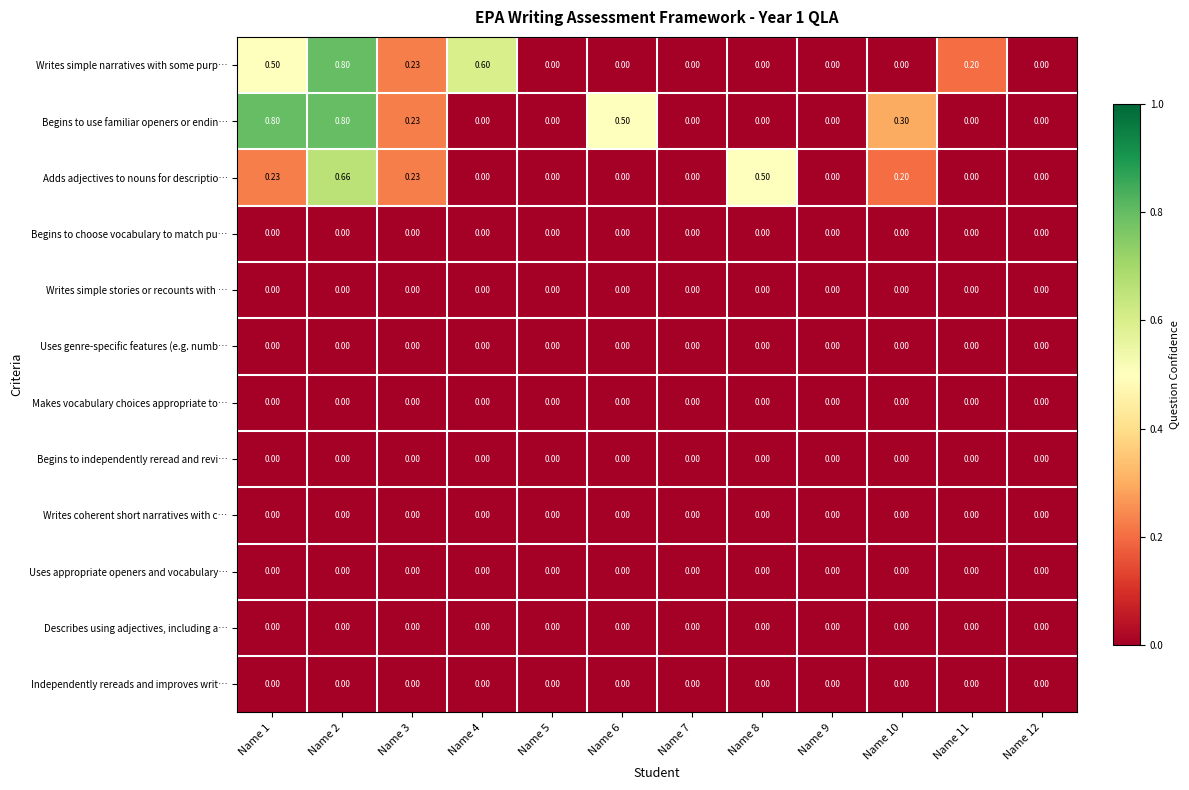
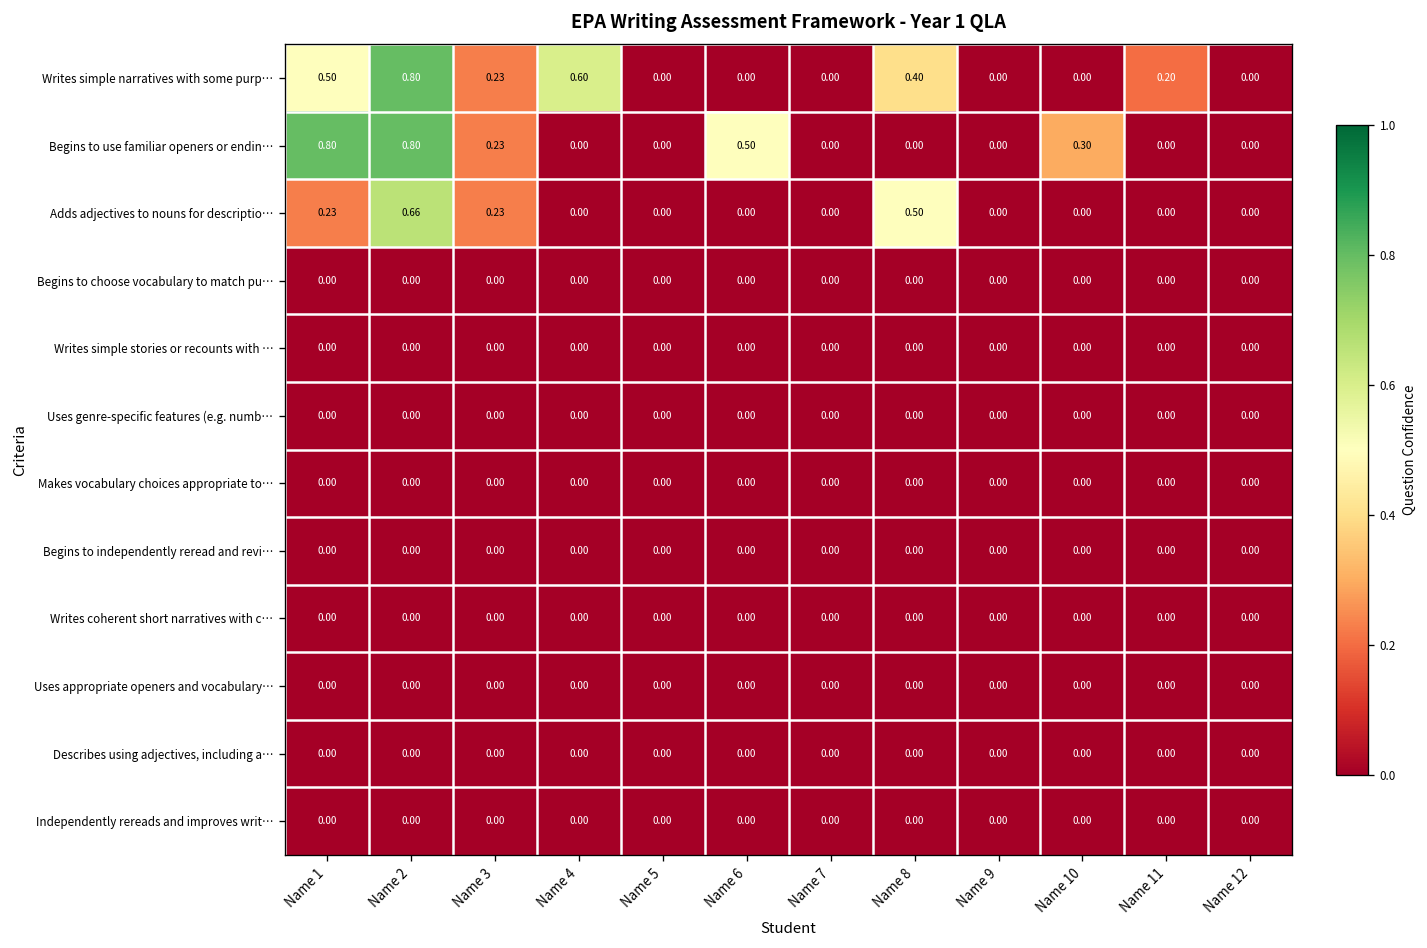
  {
    "Writes simple narratives with some purp…": {
      "Name 1": 0.50,
      "Name 2": 0.80,
      "Name 3": 0.23,
      "Name 4": 0.60,
      "Name 5": 0.00,
      "Name 6": 0.00,
      "Name 7": 0.00,
-     "Name 8": 0.00,
+     "Name 8": 0.40,
      "Name 9": 0.00,
      "Name 10": 0.00,
      "Name 11": 0.20,
      "Name 12": 0.00
    },
    "Begins to use familiar openers or endin…": {
      "Name 1": 0.80,
      "Name 2": 0.80,
      "Name 3": 0.23,
      "Name 4": 0.00,
      "Name 5": 0.00,
      "Name 6": 0.50,
      "Name 7": 0.00,
      "Name 8": 0.00,
      "Name 9": 0.00,
      "Name 10": 0.30,
      "Name 11": 0.00,
      "Name 12": 0.00
    },
    "Adds adjectives to nouns for descriptio…": {
      "Name 1": 0.23,
      "Name 2": 0.66,
      "Name 3": 0.23,
      "Name 4": 0.00,
      "Name 5": 0.00,
      "Name 6": 0.00,
      "Name 7": 0.00,
      "Name 8": 0.50,
      "Name 9": 0.00,
-     "Name 10": 0.20,
+     "Name 10": 0.00,
      "Name 11": 0.00,
      "Name 12": 0.00
    },
    "Begins to choose vocabulary to match pu…": {
      "Name 1": 0.00,
      "Name 2": 0.00,
      "Name 3": 0.00,
      "Name 4": 0.00,
      "Name 5": 0.00,
      "Name 6": 0.00,
      "Name 7": 0.00,
      "Name 8": 0.00,
      "Name 9": 0.00,
      "Name 10": 0.00,
      "Name 11": 0.00,
      "Name 12": 0.00
    },
    "Writes simple stories or recounts with …": {
      "Name 1": 0.00,
      "Name 2": 0.00,
      "Name 3": 0.00,
      "Name 4": 0.00,
      "Name 5": 0.00,
      "Name 6": 0.00,
      "Name 7": 0.00,
      "Name 8": 0.00,
      "Name 9": 0.00,
      "Name 10": 0.00,
      "Name 11": 0.00,
      "Name 12": 0.00
    },
    "Uses genre-specific features (e.g. numb…": {
      "Name 1": 0.00,
      "Name 2": 0.00,
      "Name 3": 0.00,
      "Name 4": 0.00,
      "Name 5": 0.00,
      "Name 6": 0.00,
      "Name 7": 0.00,
      "Name 8": 0.00,
      "Name 9": 0.00,
      "Name 10": 0.00,
      "Name 11": 0.00,
      "Name 12": 0.00
    },
    "Makes vocabulary choices appropriate to…": {
      "Name 1": 0.00,
      "Name 2": 0.00,
      "Name 3": 0.00,
      "Name 4": 0.00,
      "Name 5": 0.00,
      "Name 6": 0.00,
      "Name 7": 0.00,
      "Name 8": 0.00,
      "Name 9": 0.00,
      "Name 10": 0.00,
      "Name 11": 0.00,
      "Name 12": 0.00
    },
    "Begins to independently reread and revi…": {
      "Name 1": 0.00,
      "Name 2": 0.00,
      "Name 3": 0.00,
      "Name 4": 0.00,
      "Name 5": 0.00,
      "Name 6": 0.00,
      "Name 7": 0.00,
      "Name 8": 0.00,
      "Name 9": 0.00,
      "Name 10": 0.00,
      "Name 11": 0.00,
      "Name 12": 0.00
    },
    "Writes coherent short narratives with c…": {
      "Name 1": 0.00,
      "Name 2": 0.00,
      "Name 3": 0.00,
      "Name 4": 0.00,
      "Name 5": 0.00,
      "Name 6": 0.00,
      "Name 7": 0.00,
      "Name 8": 0.00,
      "Name 9": 0.00,
      "Name 10": 0.00,
      "Name 11": 0.00,
      "Name 12": 0.00
    },
    "Uses appropriate openers and vocabulary…": {
      "Name 1": 0.00,
      "Name 2": 0.00,
      "Name 3": 0.00,
      "Name 4": 0.00,
      "Name 5": 0.00,
      "Name 6": 0.00,
      "Name 7": 0.00,
      "Name 8": 0.00,
      "Name 9": 0.00,
      "Name 10": 0.00,
      "Name 11": 0.00,
      "Name 12": 0.00
    },
    "Describes using adjectives, including a…": {
      "Name 1": 0.00,
      "Name 2": 0.00,
      "Name 3": 0.00,
      "Name 4": 0.00,
      "Name 5": 0.00,
      "Name 6": 0.00,
      "Name 7": 0.00,
      "Name 8": 0.00,
      "Name 9": 0.00,
      "Name 10": 0.00,
      "Name 11": 0.00,
      "Name 12": 0.00
    },
    "Independently rereads and improves writ…": {
      "Name 1": 0.00,
      "Name 2": 0.00,
      "Name 3": 0.00,
      "Name 4": 0.00,
      "Name 5": 0.00,
      "Name 6": 0.00,
      "Name 7": 0.00,
      "Name 8": 0.00,
      "Name 9": 0.00,
      "Name 10": 0.00,
      "Name 11": 0.00,
      "Name 12": 0.00
    }
  }
